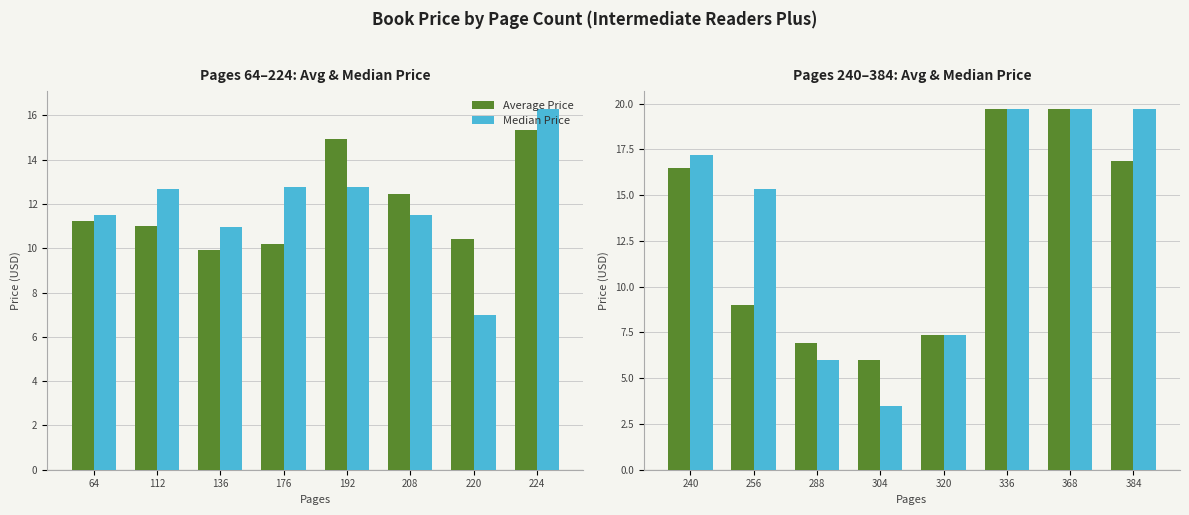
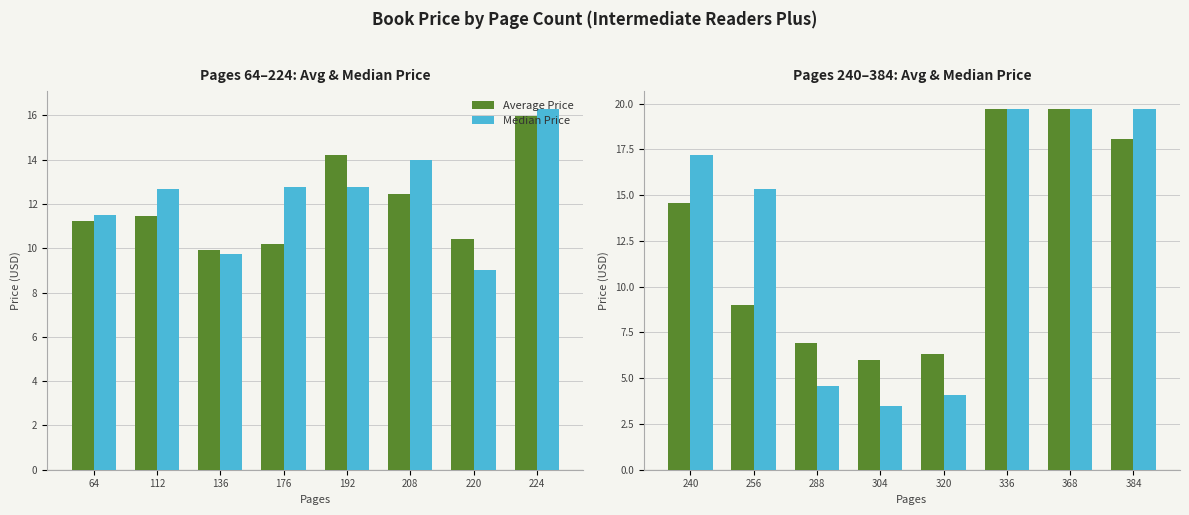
  {
    "Pages 64–224: Avg & Median Price": {
      "Average Price": {
        "64": 11.2,
-       "112": 11.0,
+       "112": 11.5,
        "136": 9.9,
        "176": 10.2,
-       "192": 14.9,
+       "192": 14.2,
        "208": 12.5,
        "220": 10.4,
-       "224": 15.3
+       "224": 16.0
      },
      "Median Price": {
        "64": 11.5,
        "112": 12.7,
-       "136": 11.0,
+       "136": 9.8,
        "176": 12.8,
        "192": 12.8,
-       "208": 11.5,
-       "220": 7,
+       "208": 14.0,
+       "220": 9,
        "224": 16.3
      }
    },
    "Pages 240–384: Avg & Median Price": {
      "Average Price": {
-       "240": 16.5,
+       "240": 14.6,
        "256": 9.0,
        "288": 6.9,
        "304": 6.0,
-       "320": 7.4,
+       "320": 6.3,
        "336": 19.7,
        "368": 19.7,
-       "384": 16.8
+       "384": 18.0
      },
      "Median Price": {
        "240": 17.2,
        "256": 15.4,
-       "288": 6.0,
+       "288": 4.6,
        "304": 3.5,
-       "320": 7.4,
+       "320": 4.1,
        "336": 19.7,
        "368": 19.7,
        "384": 19.7
      }
    }
  }
